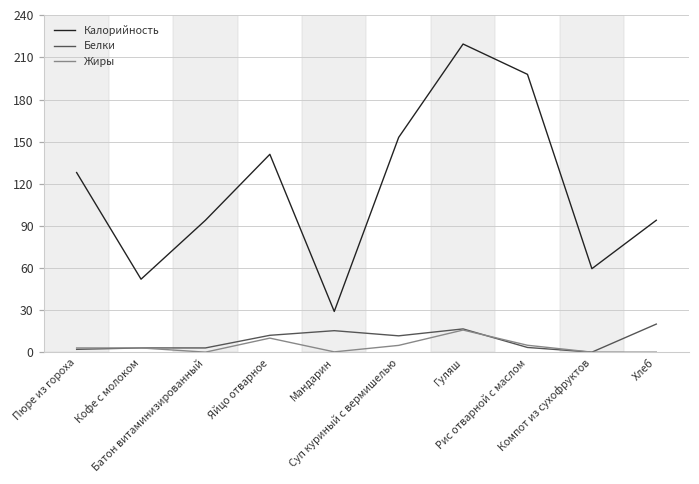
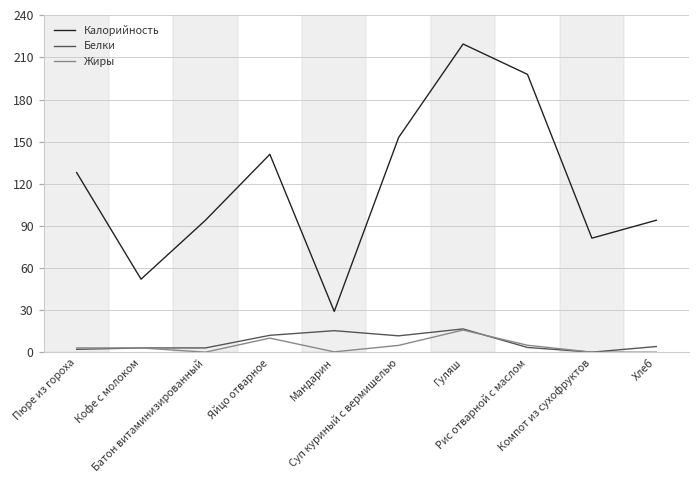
  {
    "Калорийность": {
      "Пюре из гороха": 128,
      "Кофе с молоком": 52,
      "Батон витаминизированный": 94,
      "Яйцо отварное": 141,
      "Мандарин": 29,
      "Суп куриный с вермишелью": 153,
      "Гуляш": 220,
      "Рис отварной с маслом": 198,
-     "Компот из сухофруктов": 59,
+     "Компот из сухофруктов": 81,
      "Хлеб": 94
    },
    "Белки": {
      "Батон витаминизированный": 3,
      "Яйцо отварное": 12,
      "Мандарин": 15,
      "Суп куриный с вермишелью": 12,
-     "Хлеб": 20
+     "Хлеб": 4
    },
    "Жиры": {
      "Батон витаминизированный": 0,
      "Яйцо отварное": 10,
      "Мандарин": 0,
      "Суп куриный с вермишелью": 5,
      "Хлеб": 0
    }
  }
